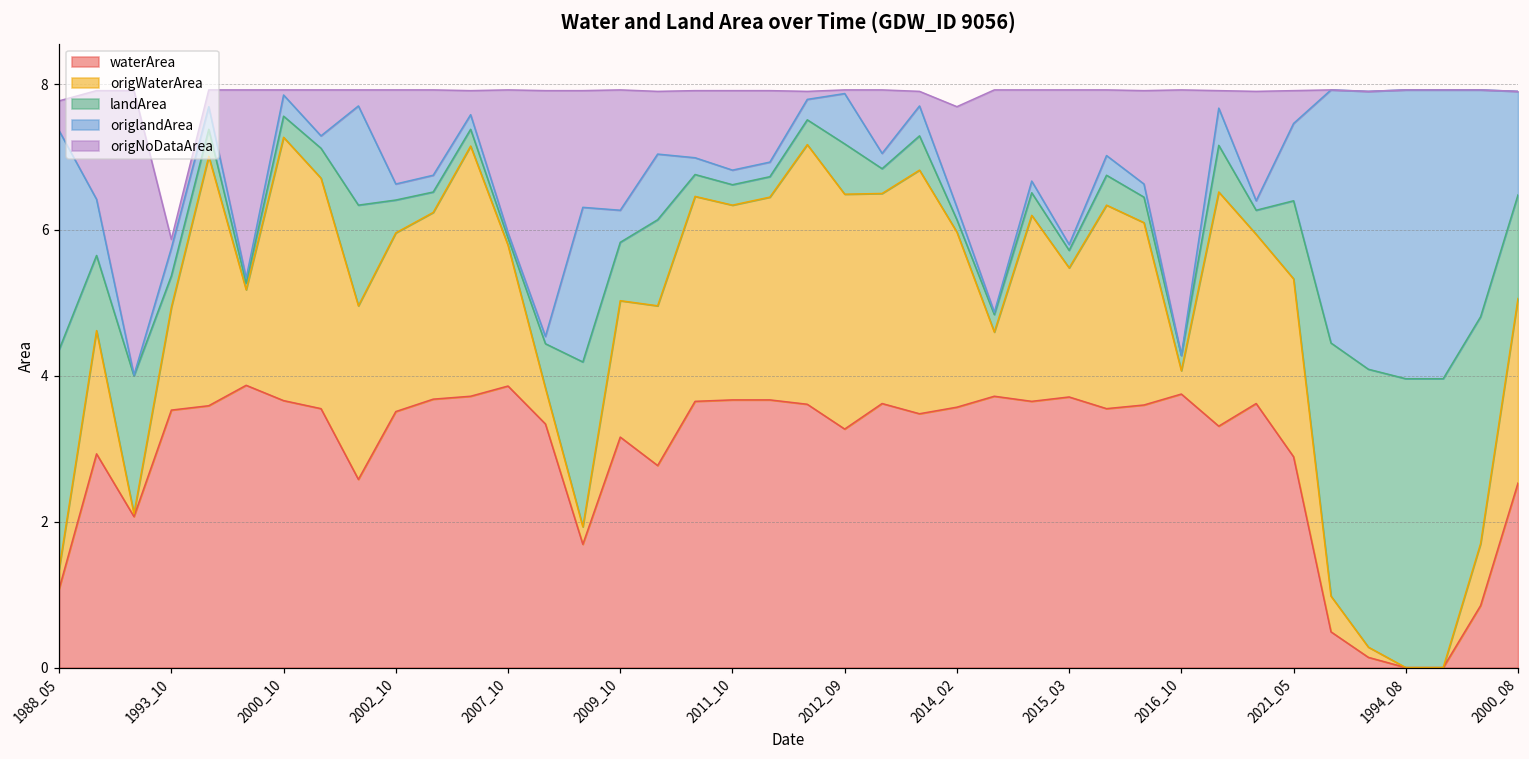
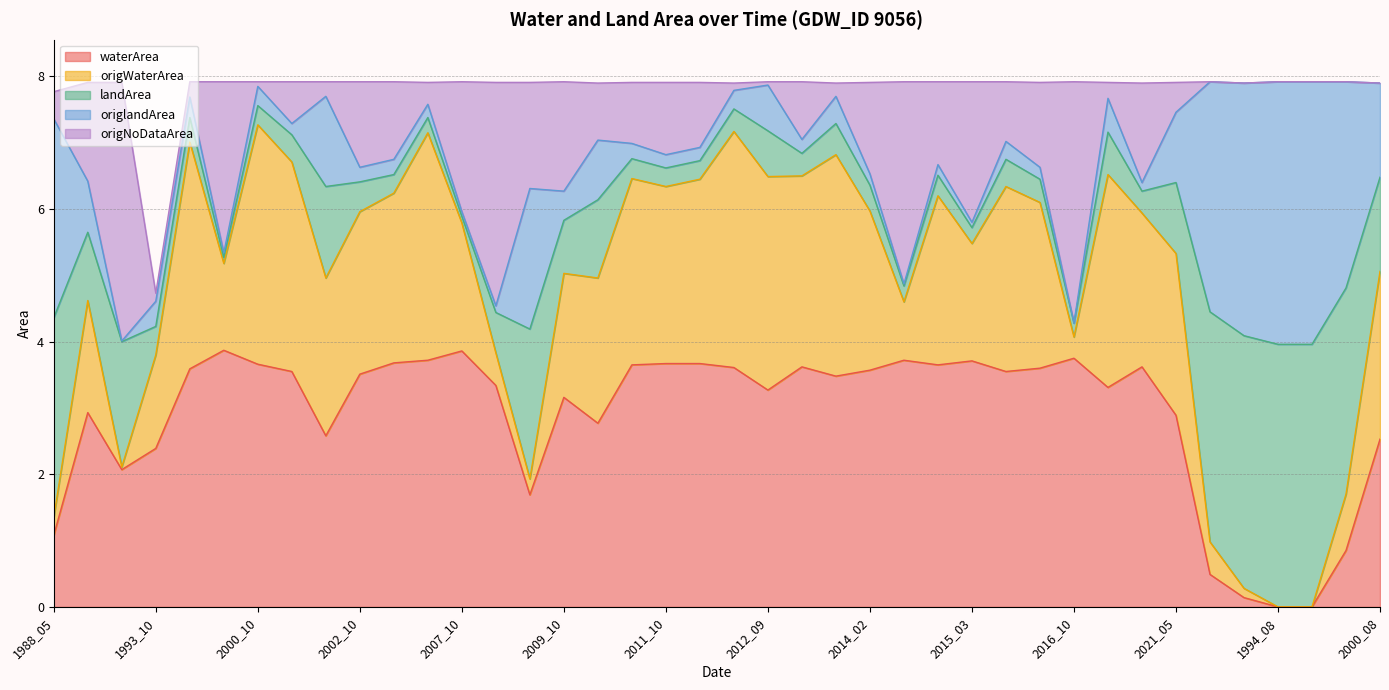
  {
    "waterArea": {
      "1988_05": 1.1,
-     "1993_10": 3.5,
+     "1993_10": 2.4,
      "2000_10": 3.7,
      "2002_10": 3.5,
      "2007_10": 3.9,
      "2009_10": 3.2,
      "2011_10": 3.7,
      "2012_09": 3.3,
      "2014_02": 3.6,
      "2015_03": 3.7,
      "2016_10": 3.8,
      "2021_05": 2.9,
      "2000_08": 2.5
    },
    "origWaterArea": {
      "1988_05": 0.3,
      "1993_10": 1.4,
      "2000_10": 3.6,
      "2002_10": 2.5,
      "2007_10": 1.9,
      "2009_10": 1.9,
      "2011_10": 2.7,
      "2012_09": 3.2,
      "2014_02": 2.4,
      "2015_03": 1.8,
      "2016_10": 0.3,
      "2021_05": 2.4,
      "2000_08": 2.5
    },
    "landArea": {
      "1988_05": 3.0,
      "1993_10": 0.4,
      "2000_10": 0.3,
      "2002_10": 0.5,
      "2007_10": 0.1,
      "2009_10": 0.8,
      "2011_10": 0.3,
      "2012_09": 0.7,
-     "2014_02": 0.2,
+     "2014_02": 0.4,
      "2015_03": 0.2,
      "2021_05": 1.1,
      "1994_08": 4.0,
      "2000_08": 1.4
    },
    "origlandArea": {
      "1988_05": 3.0,
      "1993_10": 0.4,
      "2000_10": 0.3,
      "2002_10": 0.2,
      "2007_10": 0.1,
      "2009_10": 0.4,
      "2011_10": 0.2,
      "2012_09": 0.7,
      "2014_02": 0.2,
      "2015_03": 0.1,
      "2021_05": 1.1
    },
    "origNoDataArea": {
      "1988_05": 0.4,
      "1993_10": 0.1,
      "2000_10": 0.1,
      "2002_10": 1.3,
      "2007_10": 2.0,
      "2009_10": 1.6,
      "2011_10": 1.1,
      "2012_09": 0.0,
      "2014_02": 1.4,
      "2015_03": 2.1,
      "2016_10": 3.6,
      "2021_05": 0.5
    }
  }
